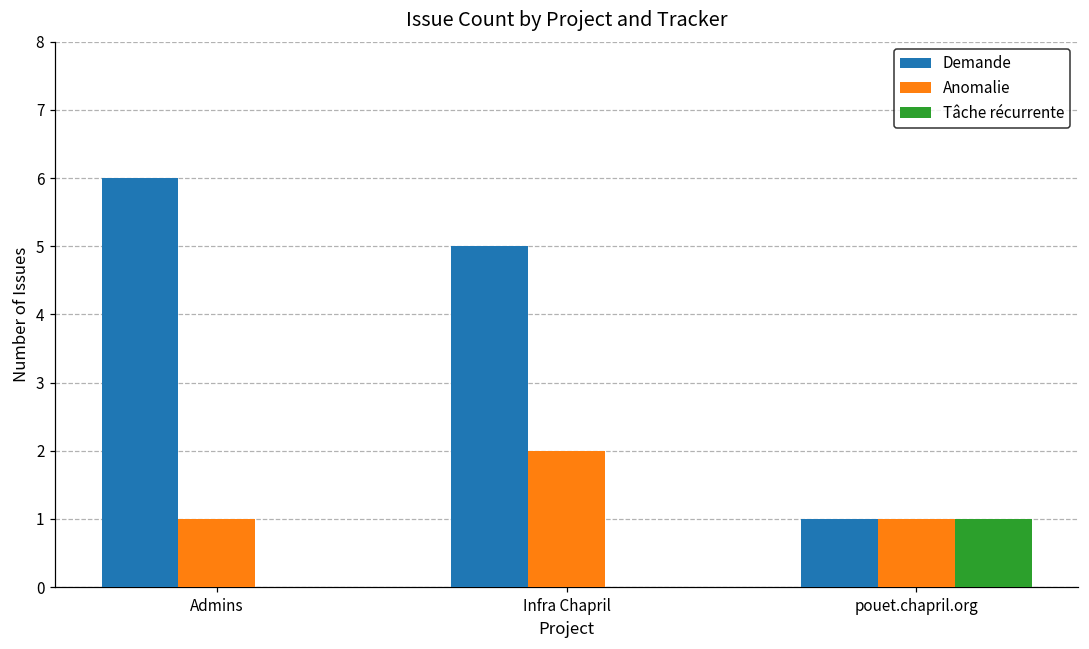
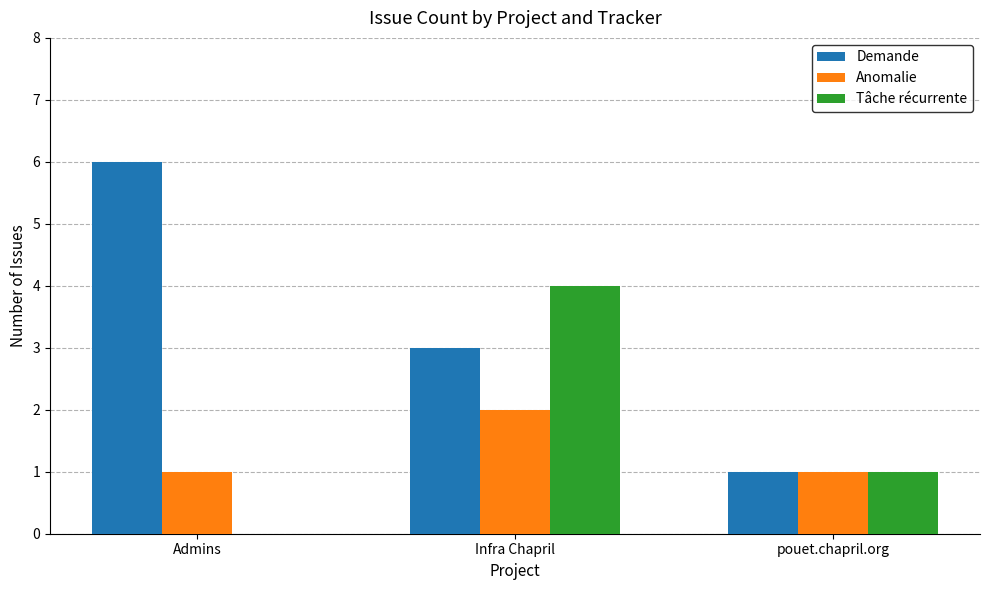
  {
    "Demande": {
      "Admins": 6,
-     "Infra Chapril": 5,
+     "Infra Chapril": 3,
      "pouet.chapril.org": 1
    },
    "Anomalie": {
      "Admins": 1,
      "Infra Chapril": 2,
      "pouet.chapril.org": 1
    },
    "Tâche récurrente": {
      "Admins": 0,
-     "Infra Chapril": 0,
+     "Infra Chapril": 4,
      "pouet.chapril.org": 1
    }
  }
